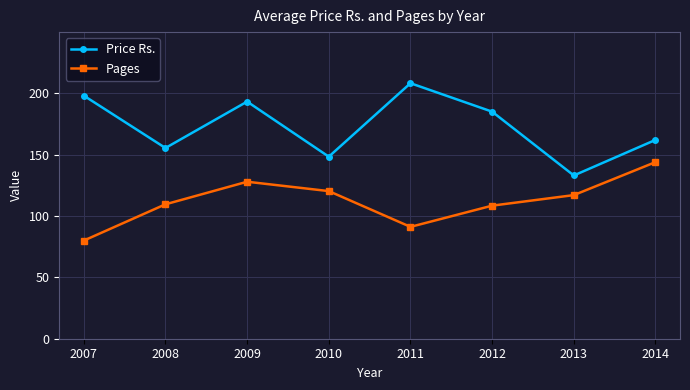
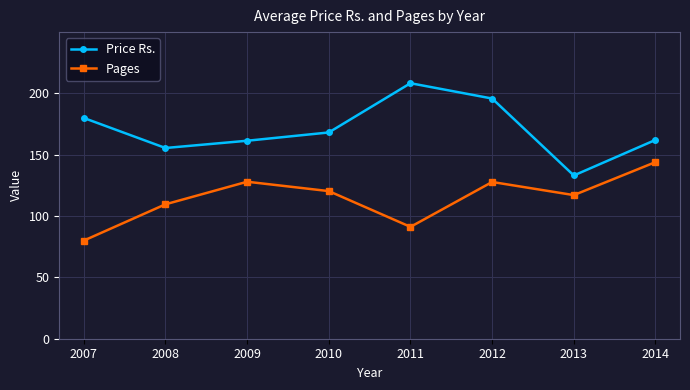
  {
    "Price Rs.": {
-     "2007": 198,
+     "2007": 180,
      "2008": 156,
-     "2009": 193,
-     "2010": 148,
+     "2009": 161,
+     "2010": 168,
      "2011": 208,
-     "2012": 185,
+     "2012": 196,
      "2013": 133,
      "2014": 162
    },
    "Pages": {
      "2007": 80,
      "2008": 110,
      "2009": 128,
      "2010": 120,
      "2011": 91,
-     "2012": 109,
+     "2012": 128,
      "2013": 117,
      "2014": 144
    }
  }
